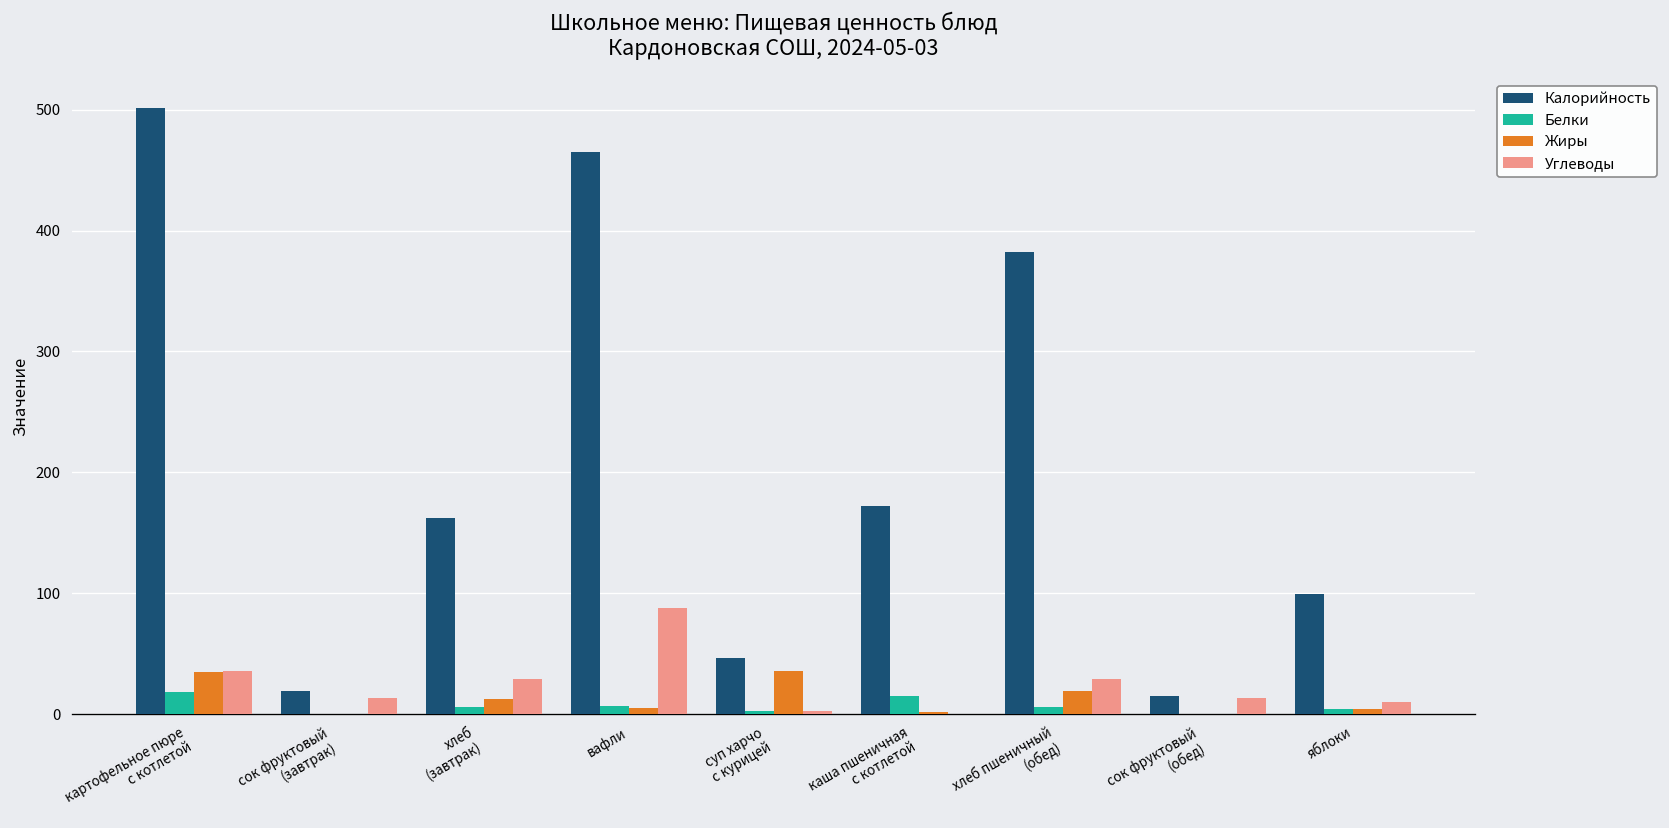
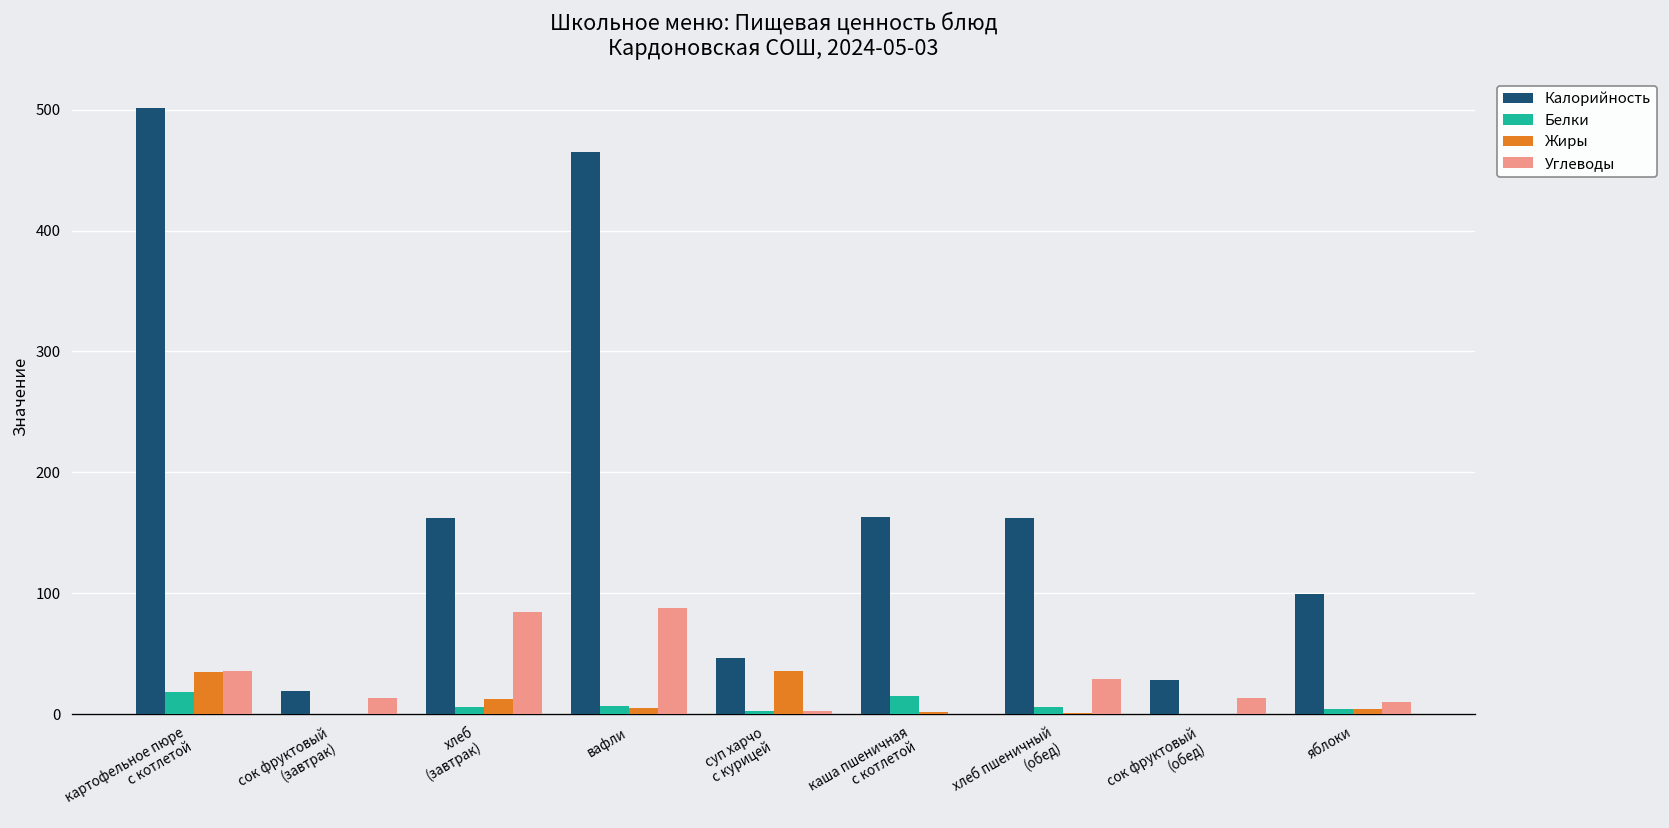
  {
    "Калорийность": {
      "картофельное пюре с котлетой": 501,
      "сок фруктовый (завтрак)": 19,
      "хлеб (завтрак)": 162,
      "вафли": 465,
      "суп харчо с курицей": 47,
-     "каша пшеничная с котлетой": 172,
-     "хлеб пшеничный (обед)": 383,
-     "сок фруктовый (обед)": 15,
+     "каша пшеничная с котлетой": 163,
+     "хлеб пшеничный (обед)": 162,
+     "сок фруктовый (обед)": 28,
      "яблоки": 99
    },
    "Белки": {
      "картофельное пюре с котлетой": 18,
      "сок фруктовый (завтрак)": 0,
      "хлеб (завтрак)": 6,
      "вафли": 7,
      "каша пшеничная с котлетой": 15,
      "хлеб пшеничный (обед)": 6,
      "сок фруктовый (обед)": 0,
      "яблоки": 4
    },
    "Жиры": {
      "картофельное пюре с котлетой": 35,
      "сок фруктовый (завтрак)": 0,
      "хлеб (завтрак)": 12,
      "вафли": 5,
      "суп харчо с курицей": 36,
-     "хлеб пшеничный (обед)": 19,
+     "хлеб пшеничный (обед)": 1,
      "сок фруктовый (обед)": 0,
      "яблоки": 4
    },
    "Углеводы": {
      "картофельное пюре с котлетой": 36,
      "сок фруктовый (завтрак)": 13,
-     "хлеб (завтрак)": 29,
+     "хлеб (завтрак)": 85,
      "вафли": 88,
      "суп харчо с курицей": 3,
      "хлеб пшеничный (обед)": 29,
      "сок фруктовый (обед)": 13,
      "яблоки": 10
    }
  }
